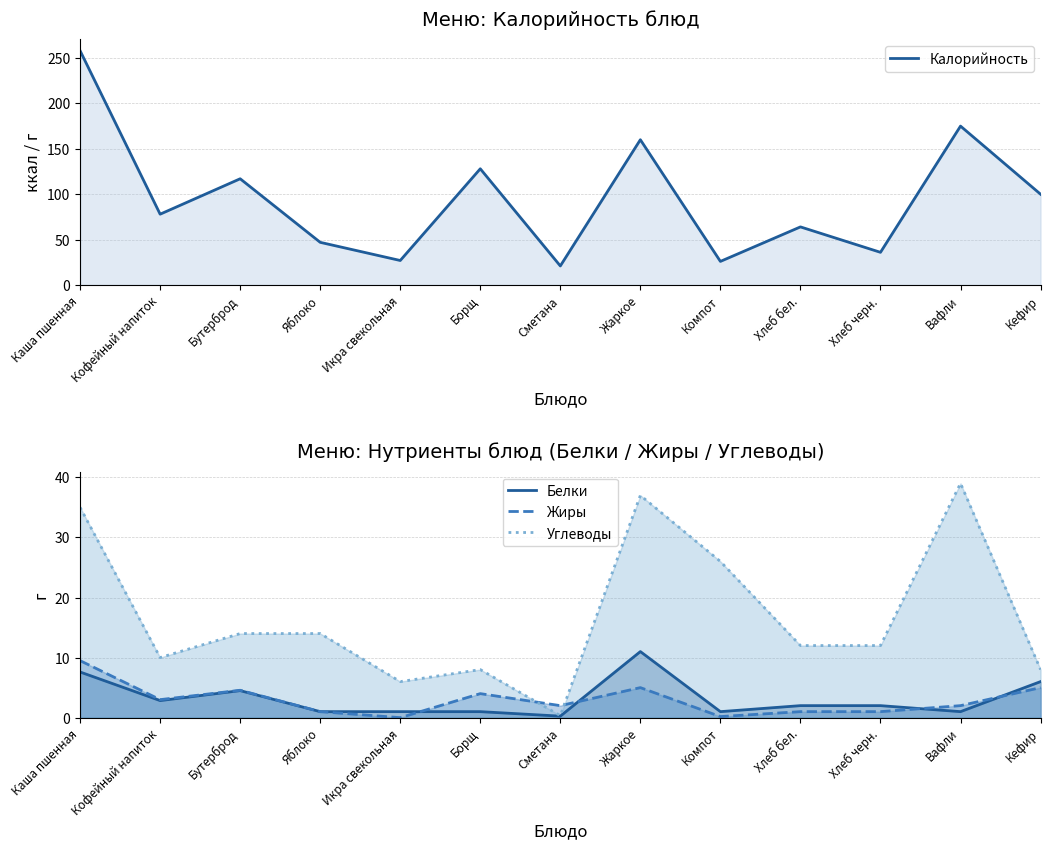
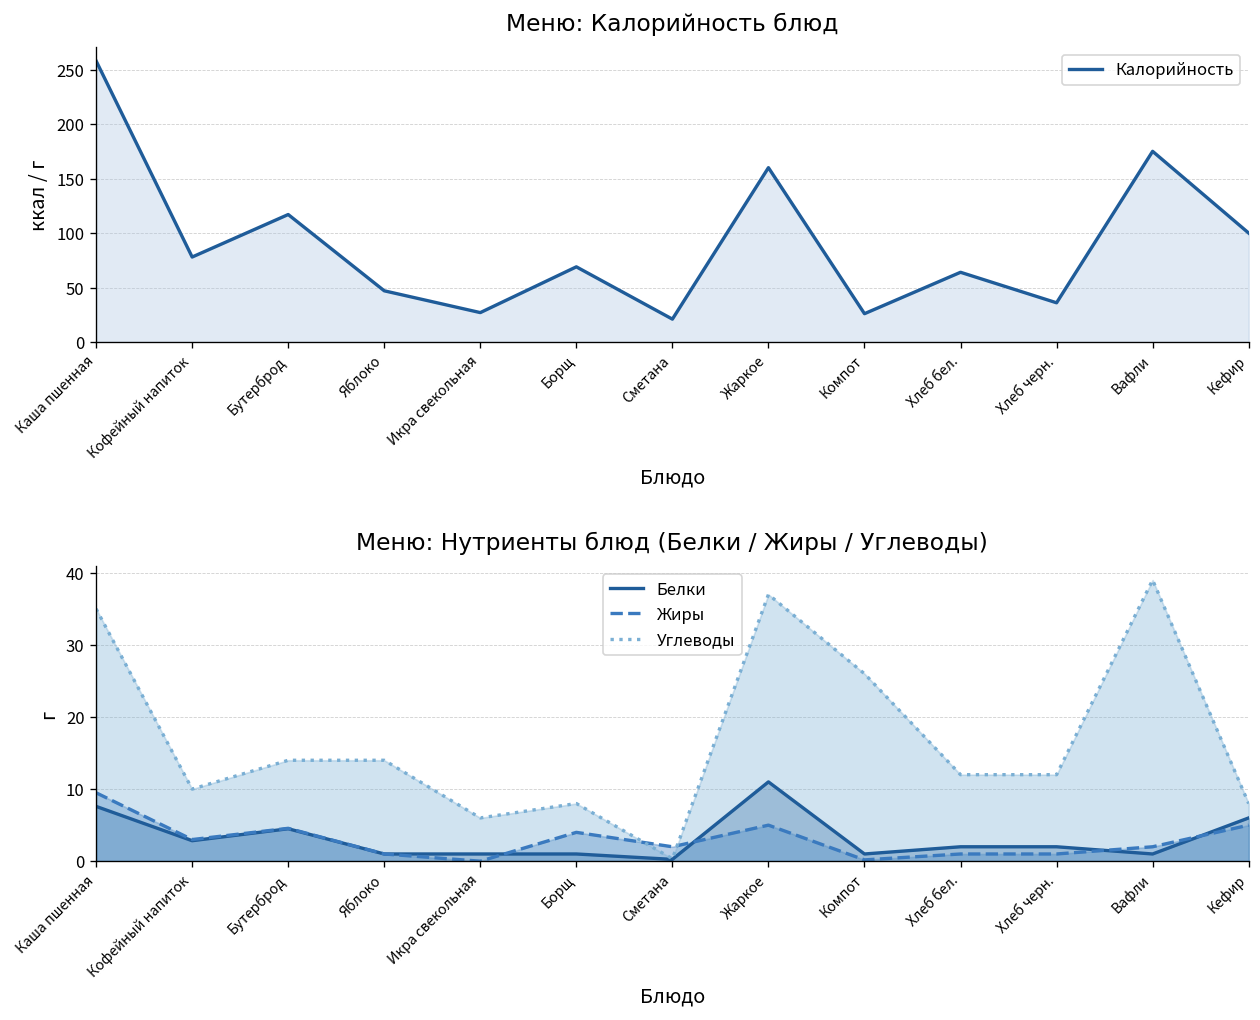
  {
    "Меню: Калорийность блюд": {
      "Каша пшенная": 260,
      "Кофейный напиток": 80,
      "Бутерброд": 120,
      "Яблоко": 50,
      "Икра свекольная": 30,
-     "Борщ": 130,
+     "Борщ": 70,
      "Сметана": 20,
      "Жаркое": 160,
      "Компот": 30,
      "Хлеб бел.": 60,
      "Хлеб черн.": 40,
      "Вафли": 180,
      "Кефир": 100
    },
    "Меню: Нутриенты блюд (Белки / Жиры / Углеводы)": {
      "Углеводы": {
        "Каша пшенная": 35,
        "Кофейный напиток": 10,
        "Бутерброд": 14,
        "Яблоко": 14,
        "Икра свекольная": 6,
        "Борщ": 8,
        "Жаркое": 37,
        "Компот": 26,
        "Хлеб бел.": 12,
        "Хлеб черн.": 12,
        "Вафли": 39,
        "Кефир": 8
      }
    }
  }
